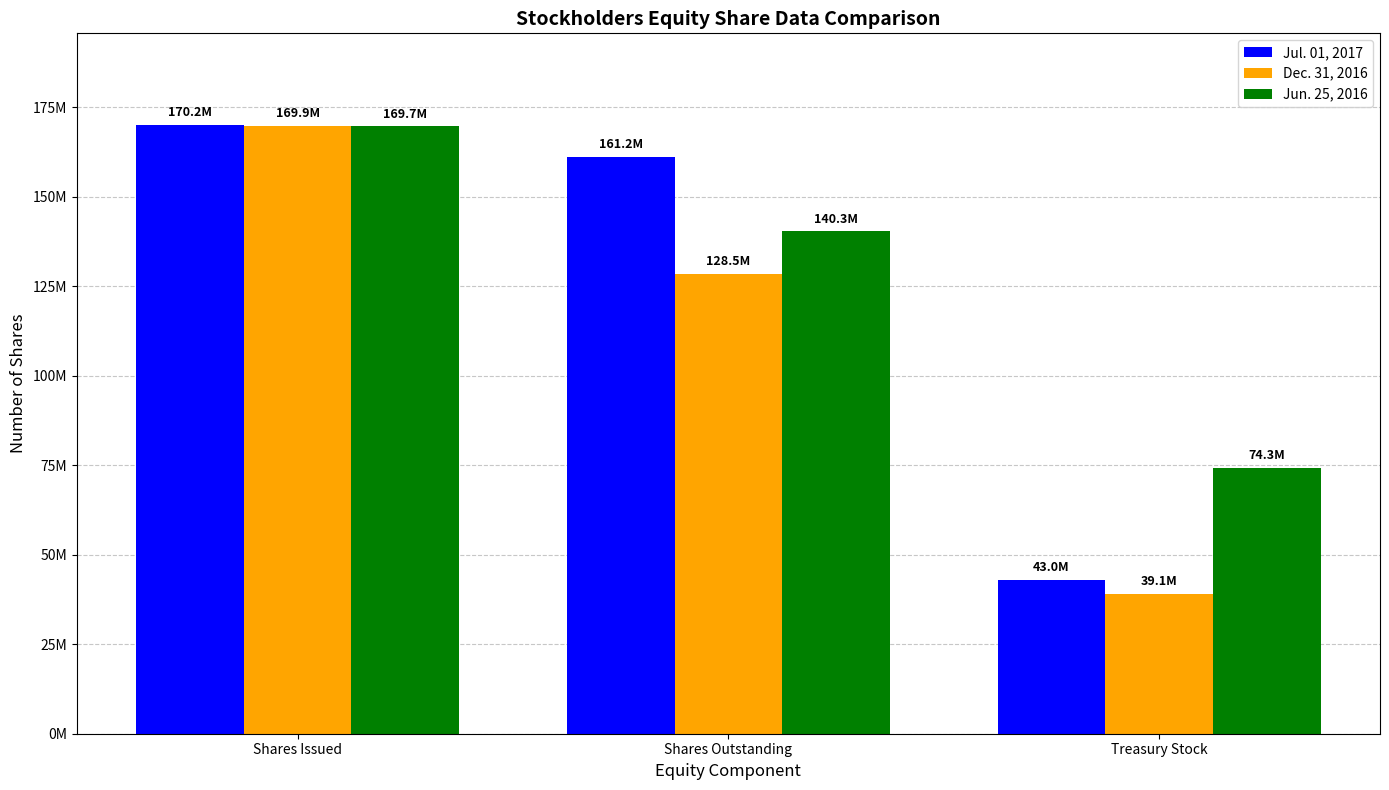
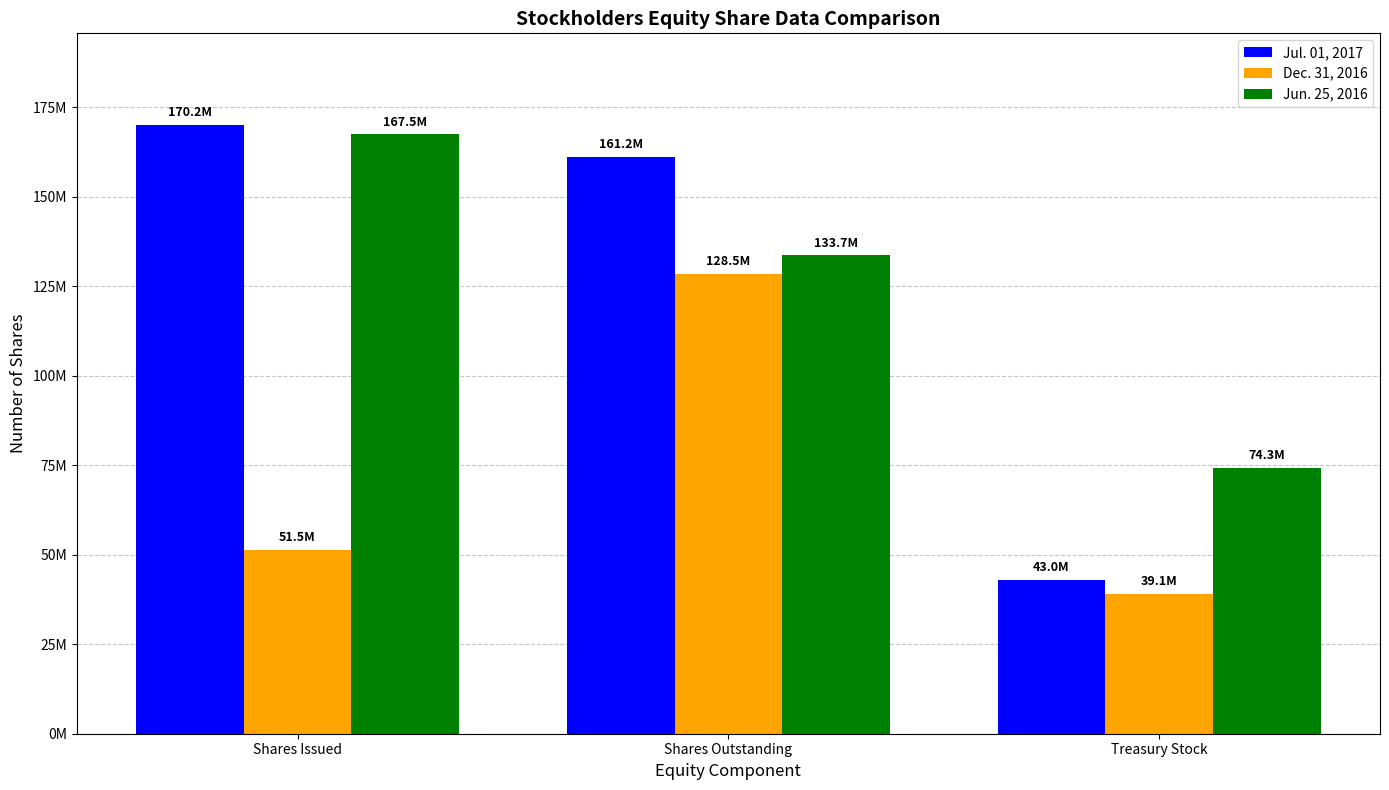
  {
    "Jul. 01, 2017": {
      "Shares Issued": "170.2M",
      "Shares Outstanding": "161.2M",
      "Treasury Stock": "43.0M"
    },
    "Dec. 31, 2016": {
-     "Shares Issued": "169.9M",
+     "Shares Issued": "51.5M",
      "Shares Outstanding": "128.5M",
      "Treasury Stock": "39.1M"
    },
    "Jun. 25, 2016": {
-     "Shares Issued": "169.7M",
-     "Shares Outstanding": "140.3M",
+     "Shares Issued": "167.5M",
+     "Shares Outstanding": "133.7M",
      "Treasury Stock": "74.3M"
    }
  }
